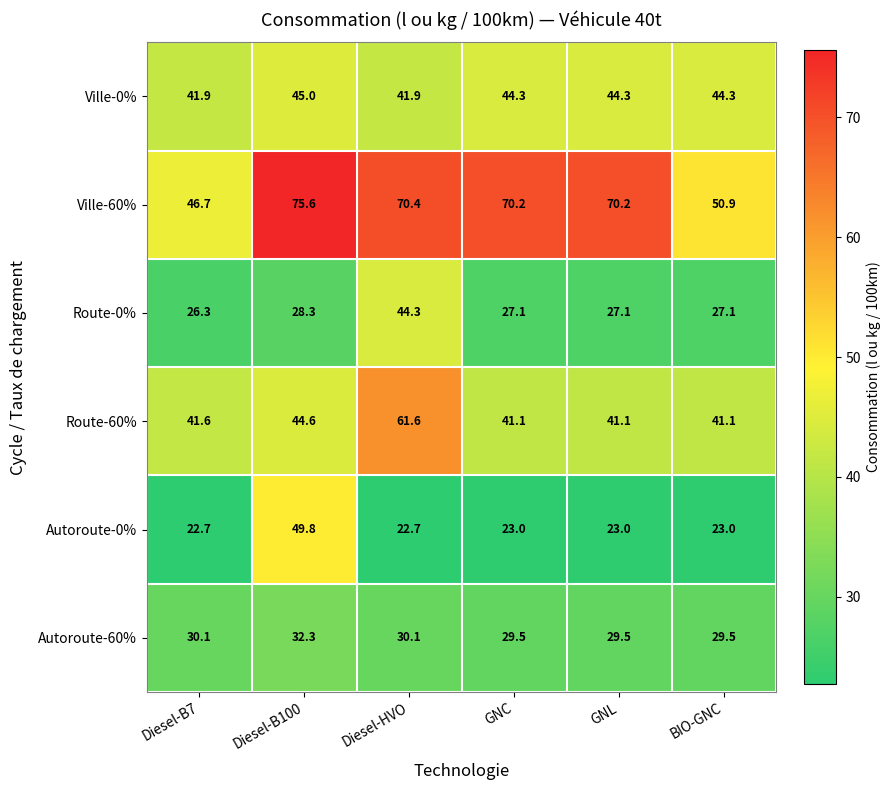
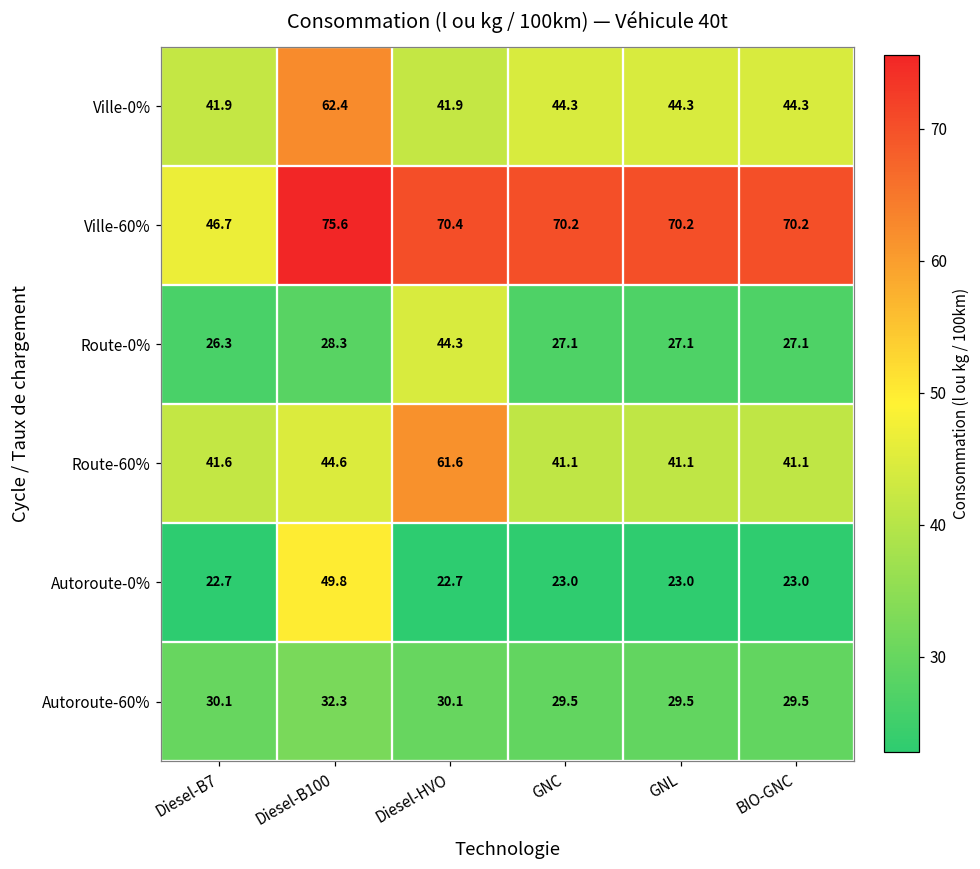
  {
    "Ville-0%": {
      "Diesel-B7": 41.9,
-     "Diesel-B100": 45.0,
+     "Diesel-B100": 62.4,
      "Diesel-HVO": 41.9,
      "GNC": 44.3,
      "GNL": 44.3,
      "BIO-GNC": 44.3
    },
    "Ville-60%": {
      "Diesel-B7": 46.7,
      "Diesel-B100": 75.6,
      "Diesel-HVO": 70.4,
      "GNC": 70.2,
      "GNL": 70.2,
-     "BIO-GNC": 50.9
+     "BIO-GNC": 70.2
    },
    "Route-0%": {
      "Diesel-B7": 26.3,
      "Diesel-B100": 28.3,
      "Diesel-HVO": 44.3,
      "GNC": 27.1,
      "GNL": 27.1,
      "BIO-GNC": 27.1
    },
    "Route-60%": {
      "Diesel-B7": 41.6,
      "Diesel-B100": 44.6,
      "Diesel-HVO": 61.6,
      "GNC": 41.1,
      "GNL": 41.1,
      "BIO-GNC": 41.1
    },
    "Autoroute-0%": {
      "Diesel-B7": 22.7,
      "Diesel-B100": 49.8,
      "Diesel-HVO": 22.7,
      "GNC": 23.0,
      "GNL": 23.0,
      "BIO-GNC": 23.0
    },
    "Autoroute-60%": {
      "Diesel-B7": 30.1,
      "Diesel-B100": 32.3,
      "Diesel-HVO": 30.1,
      "GNC": 29.5,
      "GNL": 29.5,
      "BIO-GNC": 29.5
    }
  }
